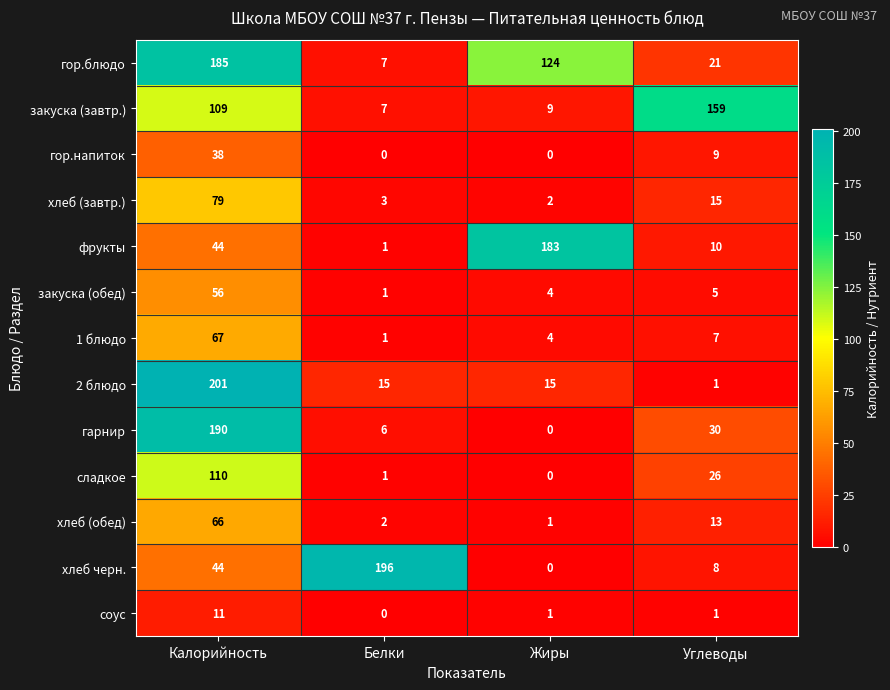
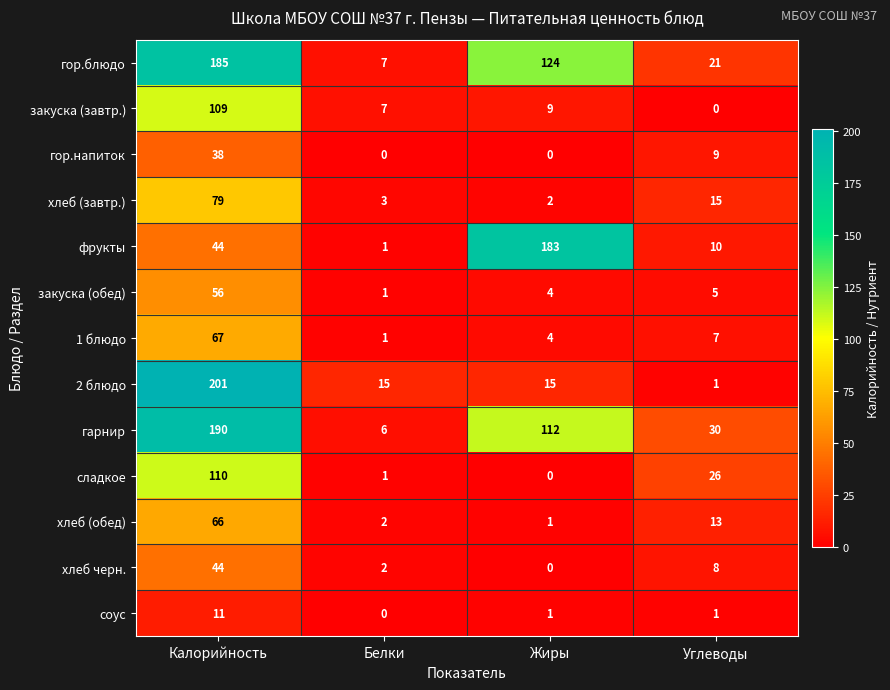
  {
    "гор.блюдо": {
      "Калорийность": 185,
      "Белки": 7,
      "Жиры": 124,
      "Углеводы": 21
    },
    "закуска (завтр.)": {
      "Калорийность": 109,
      "Белки": 7,
      "Жиры": 9,
-     "Углеводы": 159
+     "Углеводы": 0
    },
    "гор.напиток": {
      "Калорийность": 38,
      "Белки": 0,
      "Жиры": 0,
      "Углеводы": 9
    },
    "хлеб (завтр.)": {
      "Калорийность": 79,
      "Белки": 3,
      "Жиры": 2,
      "Углеводы": 15
    },
    "фрукты": {
      "Калорийность": 44,
      "Белки": 1,
      "Жиры": 183,
      "Углеводы": 10
    },
    "закуска (обед)": {
      "Калорийность": 56,
      "Белки": 1,
      "Жиры": 4,
      "Углеводы": 5
    },
    "1 блюдо": {
      "Калорийность": 67,
      "Белки": 1,
      "Жиры": 4,
      "Углеводы": 7
    },
    "2 блюдо": {
      "Калорийность": 201,
      "Белки": 15,
      "Жиры": 15,
      "Углеводы": 1
    },
    "гарнир": {
      "Калорийность": 190,
      "Белки": 6,
-     "Жиры": 0,
+     "Жиры": 112,
      "Углеводы": 30
    },
    "сладкое": {
      "Калорийность": 110,
      "Белки": 1,
      "Жиры": 0,
      "Углеводы": 26
    },
    "хлеб (обед)": {
      "Калорийность": 66,
      "Белки": 2,
      "Жиры": 1,
      "Углеводы": 13
    },
    "хлеб черн.": {
      "Калорийность": 44,
-     "Белки": 196,
+     "Белки": 2,
      "Жиры": 0,
      "Углеводы": 8
    },
    "соус": {
      "Калорийность": 11,
      "Белки": 0,
      "Жиры": 1,
      "Углеводы": 1
    }
  }
